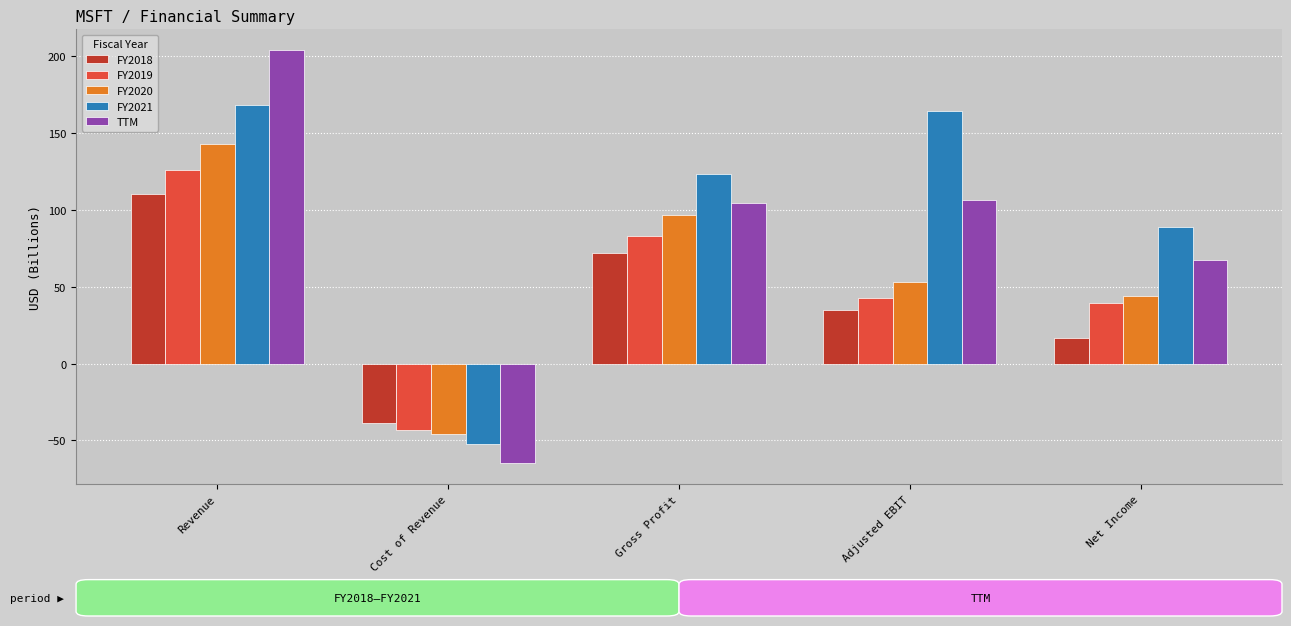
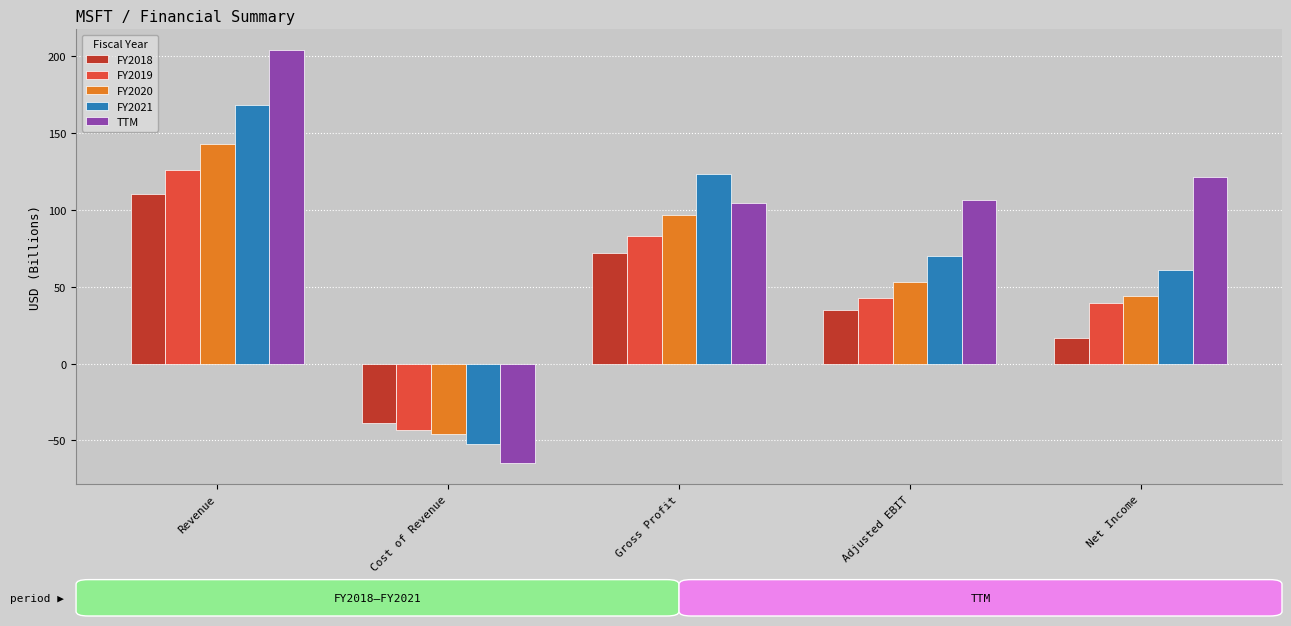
  {
    "FY2021": {
      "Revenue": 168,
      "Cost of Revenue": -52,
      "Gross Profit": 123,
-     "Adjusted EBIT": 164,
-     "Net Income": 89
+     "Adjusted EBIT": 70,
+     "Net Income": 61
    },
    "TTM": {
      "Revenue": 204,
      "Cost of Revenue": -65,
      "Gross Profit": 105,
      "Adjusted EBIT": 107,
-     "Net Income": 67
+     "Net Income": 122
    }
  }
